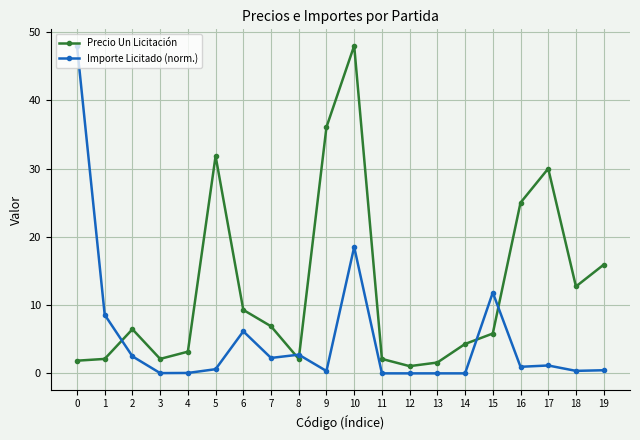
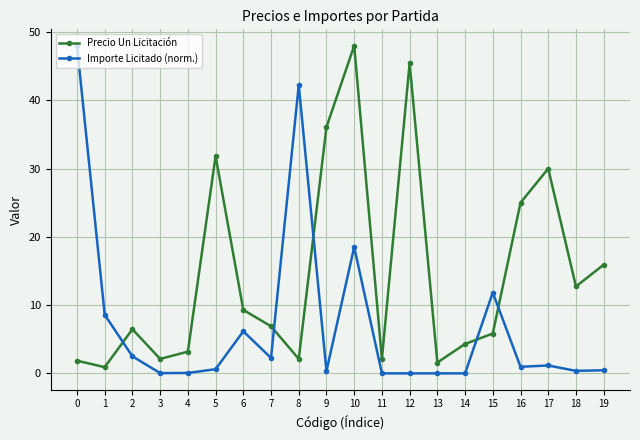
  {
    "Precio Un Licitación": {
      "0": 2,
-     "1": 2,
+     "1": 1,
      "2": 6,
      "3": 2,
      "4": 3,
      "5": 32,
      "6": 9,
      "7": 7,
      "8": 2,
      "9": 36,
      "10": 48,
      "11": 2,
-     "12": 1,
+     "12": 45,
      "13": 2,
      "14": 4,
      "15": 6,
      "16": 25,
      "17": 30,
      "18": 13,
      "19": 16
    },
    "Importe Licitado (norm.)": {
      "1": 9,
      "2": 2,
      "3": 0,
      "4": 0,
      "5": 1,
      "6": 6,
      "7": 2,
-     "8": 3,
+     "8": 42,
      "9": 0,
      "10": 19,
      "11": 0,
      "12": 0,
      "13": 0,
      "14": 0,
      "15": 12,
      "16": 1,
      "17": 1,
      "18": 0,
      "19": 0
    }
  }
